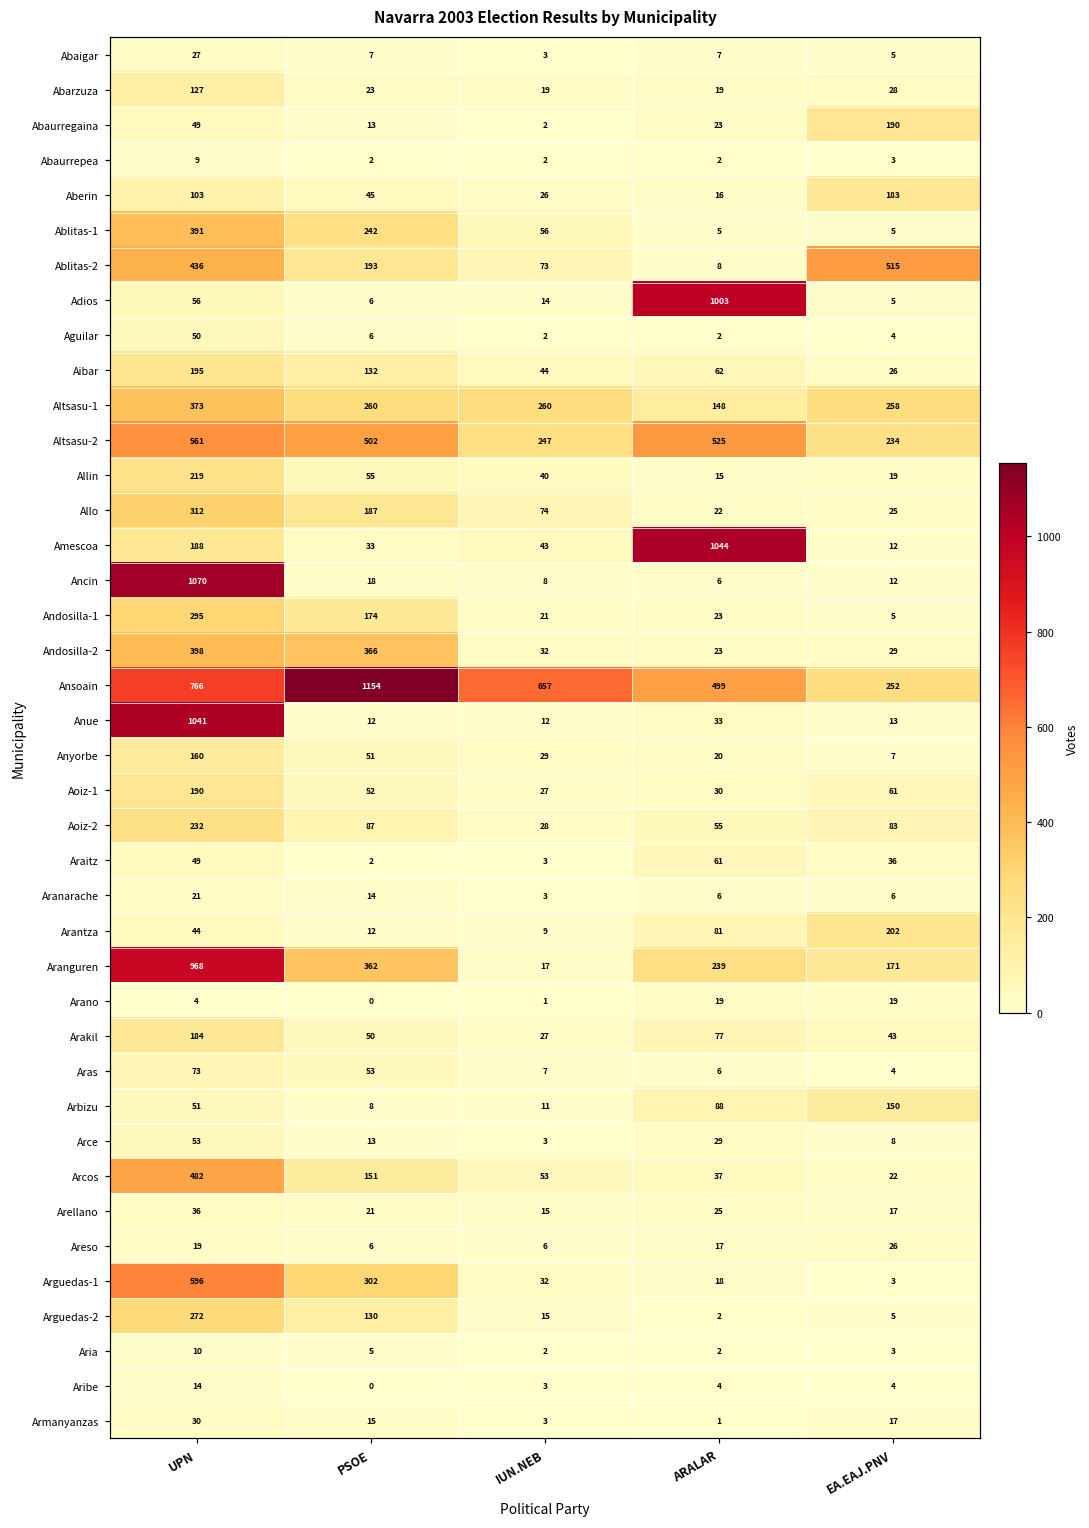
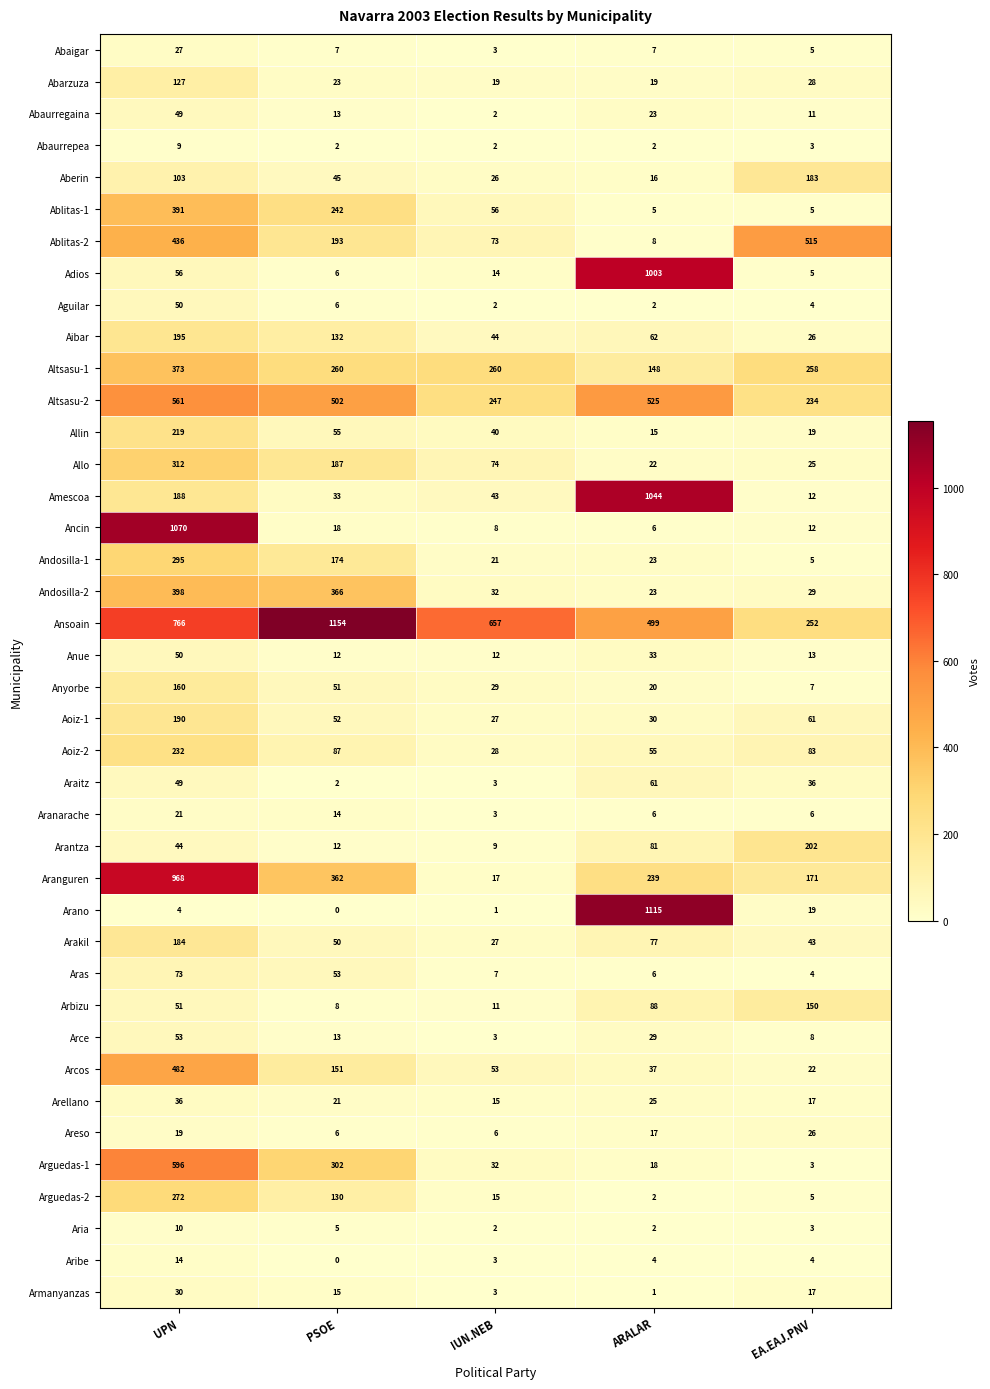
  {
    "Abaigar": {
      "UPN": 27,
      "PSOE": 7,
      "IUN.NEB": 3,
      "ARALAR": 7,
      "EA.EAJ.PNV": 5
    },
    "Abarzuza": {
      "UPN": 127,
      "PSOE": 23,
      "IUN.NEB": 19,
      "ARALAR": 19,
      "EA.EAJ.PNV": 28
    },
    "Abaurregaina": {
      "UPN": 49,
      "PSOE": 13,
      "IUN.NEB": 2,
      "ARALAR": 23,
-     "EA.EAJ.PNV": 190
+     "EA.EAJ.PNV": 11
    },
    "Abaurrepea": {
      "UPN": 9,
      "PSOE": 2,
      "IUN.NEB": 2,
      "ARALAR": 2,
      "EA.EAJ.PNV": 3
    },
    "Aberin": {
      "UPN": 103,
      "PSOE": 45,
      "IUN.NEB": 26,
      "ARALAR": 16,
      "EA.EAJ.PNV": 183
    },
    "Ablitas-1": {
      "UPN": 391,
      "PSOE": 242,
      "IUN.NEB": 56,
      "ARALAR": 5,
      "EA.EAJ.PNV": 5
    },
    "Ablitas-2": {
      "UPN": 436,
      "PSOE": 193,
      "IUN.NEB": 73,
      "ARALAR": 8,
      "EA.EAJ.PNV": 515
    },
    "Adios": {
      "UPN": 56,
      "PSOE": 6,
      "IUN.NEB": 14,
      "ARALAR": 1003,
      "EA.EAJ.PNV": 5
    },
    "Aguilar": {
      "UPN": 50,
      "PSOE": 6,
      "IUN.NEB": 2,
      "ARALAR": 2,
      "EA.EAJ.PNV": 4
    },
    "Aibar": {
      "UPN": 195,
      "PSOE": 132,
      "IUN.NEB": 44,
      "ARALAR": 62,
      "EA.EAJ.PNV": 26
    },
    "Altsasu-1": {
      "UPN": 373,
      "PSOE": 260,
      "IUN.NEB": 260,
      "ARALAR": 148,
      "EA.EAJ.PNV": 258
    },
    "Altsasu-2": {
      "UPN": 561,
      "PSOE": 502,
      "IUN.NEB": 247,
      "ARALAR": 525,
      "EA.EAJ.PNV": 234
    },
    "Allin": {
      "UPN": 219,
      "PSOE": 55,
      "IUN.NEB": 40,
      "ARALAR": 15,
      "EA.EAJ.PNV": 19
    },
    "Allo": {
      "UPN": 312,
      "PSOE": 187,
      "IUN.NEB": 74,
      "ARALAR": 22,
      "EA.EAJ.PNV": 25
    },
    "Amescoa": {
      "UPN": 188,
      "PSOE": 33,
      "IUN.NEB": 43,
      "ARALAR": 1044,
      "EA.EAJ.PNV": 12
    },
    "Ancin": {
      "UPN": 1070,
      "PSOE": 18,
      "IUN.NEB": 8,
      "ARALAR": 6,
      "EA.EAJ.PNV": 12
    },
    "Andosilla-1": {
      "UPN": 295,
      "PSOE": 174,
      "IUN.NEB": 21,
      "ARALAR": 23,
      "EA.EAJ.PNV": 5
    },
    "Andosilla-2": {
      "UPN": 398,
      "PSOE": 366,
      "IUN.NEB": 32,
      "ARALAR": 23,
      "EA.EAJ.PNV": 29
    },
    "Ansoain": {
      "UPN": 766,
      "PSOE": 1154,
      "IUN.NEB": 657,
      "ARALAR": 499,
      "EA.EAJ.PNV": 252
    },
    "Anue": {
-     "UPN": 1041,
+     "UPN": 50,
      "PSOE": 12,
      "IUN.NEB": 12,
      "ARALAR": 33,
      "EA.EAJ.PNV": 13
    },
    "Anyorbe": {
      "UPN": 160,
      "PSOE": 51,
      "IUN.NEB": 29,
      "ARALAR": 20,
      "EA.EAJ.PNV": 7
    },
    "Aoiz-1": {
      "UPN": 190,
      "PSOE": 52,
      "IUN.NEB": 27,
      "ARALAR": 30,
      "EA.EAJ.PNV": 61
    },
    "Aoiz-2": {
      "UPN": 232,
      "PSOE": 87,
      "IUN.NEB": 28,
      "ARALAR": 55,
      "EA.EAJ.PNV": 83
    },
    "Araitz": {
      "UPN": 49,
      "PSOE": 2,
      "IUN.NEB": 3,
      "ARALAR": 61,
      "EA.EAJ.PNV": 36
    },
    "Aranarache": {
      "UPN": 21,
      "PSOE": 14,
      "IUN.NEB": 3,
      "ARALAR": 6,
      "EA.EAJ.PNV": 6
    },
    "Arantza": {
      "UPN": 44,
      "PSOE": 12,
      "IUN.NEB": 9,
      "ARALAR": 81,
      "EA.EAJ.PNV": 202
    },
    "Aranguren": {
      "UPN": 968,
      "PSOE": 362,
      "IUN.NEB": 17,
      "ARALAR": 239,
      "EA.EAJ.PNV": 171
    },
    "Arano": {
      "UPN": 4,
      "PSOE": 0,
      "IUN.NEB": 1,
-     "ARALAR": 19,
+     "ARALAR": 1115,
      "EA.EAJ.PNV": 19
    },
    "Arakil": {
      "UPN": 184,
      "PSOE": 50,
      "IUN.NEB": 27,
      "ARALAR": 77,
      "EA.EAJ.PNV": 43
    },
    "Aras": {
      "UPN": 73,
      "PSOE": 53,
      "IUN.NEB": 7,
      "ARALAR": 6,
      "EA.EAJ.PNV": 4
    },
    "Arbizu": {
      "UPN": 51,
      "PSOE": 8,
      "IUN.NEB": 11,
      "ARALAR": 88,
      "EA.EAJ.PNV": 150
    },
    "Arce": {
      "UPN": 53,
      "PSOE": 13,
      "IUN.NEB": 3,
      "ARALAR": 29,
      "EA.EAJ.PNV": 8
    },
    "Arcos": {
      "UPN": 482,
      "PSOE": 151,
      "IUN.NEB": 53,
      "ARALAR": 37,
      "EA.EAJ.PNV": 22
    },
    "Arellano": {
      "UPN": 36,
      "PSOE": 21,
      "IUN.NEB": 15,
      "ARALAR": 25,
      "EA.EAJ.PNV": 17
    },
    "Areso": {
      "UPN": 19,
      "PSOE": 6,
      "IUN.NEB": 6,
      "ARALAR": 17,
      "EA.EAJ.PNV": 26
    },
    "Arguedas-1": {
      "UPN": 596,
      "PSOE": 302,
      "IUN.NEB": 32,
      "ARALAR": 18,
      "EA.EAJ.PNV": 3
    },
    "Arguedas-2": {
      "UPN": 272,
      "PSOE": 130,
      "IUN.NEB": 15,
      "ARALAR": 2,
      "EA.EAJ.PNV": 5
    },
    "Aria": {
      "UPN": 10,
      "PSOE": 5,
      "IUN.NEB": 2,
      "ARALAR": 2,
      "EA.EAJ.PNV": 3
    },
    "Aribe": {
      "UPN": 14,
      "PSOE": 0,
      "IUN.NEB": 3,
      "ARALAR": 4,
      "EA.EAJ.PNV": 4
    },
    "Armanyanzas": {
      "UPN": 30,
      "PSOE": 15,
      "IUN.NEB": 3,
      "ARALAR": 1,
      "EA.EAJ.PNV": 17
    }
  }
